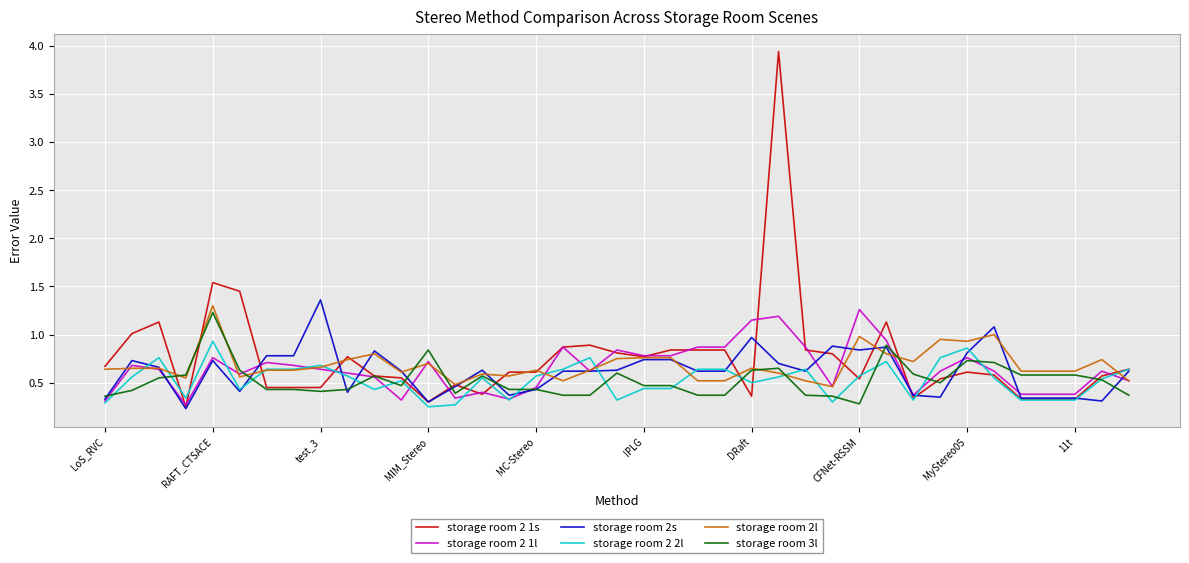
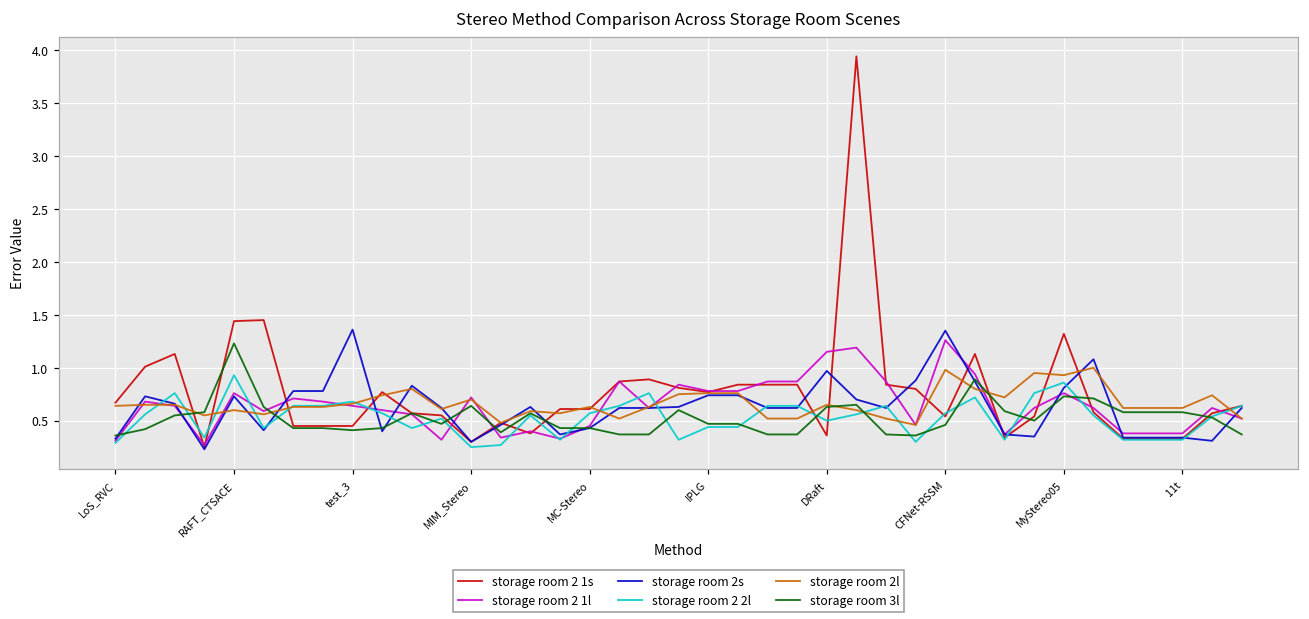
  {
    "storage room 2 1s": {
      "LoS_RVC": 0.7,
-     "RAFT_CTSACE": 1.5,
+     "RAFT_CTSACE": 1.4,
      "test_3": 0.5,
      "DRaft": 0.4,
      "CFNet-RSSM": 0.5,
-     "MyStereo05": 0.6
+     "MyStereo05": 1.3
    },
    "storage room 2 1l": {
      "RAFT_CTSACE": 0.8,
      "DRaft": 1.2,
      "CFNet-RSSM": 1.3,
      "MyStereo05": 0.8,
      "11t": 0.4
    },
    "storage room 2s": {
      "RAFT_CTSACE": 0.7,
      "test_3": 1.4,
      "DRaft": 1.0,
-     "CFNet-RSSM": 0.8,
+     "CFNet-RSSM": 1.4,
      "MyStereo05": 0.8
    },
    "storage room 2 2l": {
      "RAFT_CTSACE": 0.9,
      "MIM_Stereo": 0.3,
      "MC-Stereo": 0.6,
      "IPLG": 0.4,
      "DRaft": 0.5,
      "CFNet-RSSM": 0.6,
      "MyStereo05": 0.9
    },
    "storage room 2l": {
      "LoS_RVC": 0.6,
-     "RAFT_CTSACE": 1.3,
+     "RAFT_CTSACE": 0.6,
      "CFNet-RSSM": 1.0,
      "MyStereo05": 0.9,
      "11t": 0.6
    },
    "storage room 3l": {
      "LoS_RVC": 0.4,
      "RAFT_CTSACE": 1.2,
      "test_3": 0.4,
-     "MIM_Stereo": 0.8,
+     "MIM_Stereo": 0.6,
      "IPLG": 0.5,
-     "CFNet-RSSM": 0.3,
+     "CFNet-RSSM": 0.5,
      "MyStereo05": 0.7,
      "11t": 0.6
    }
  }
